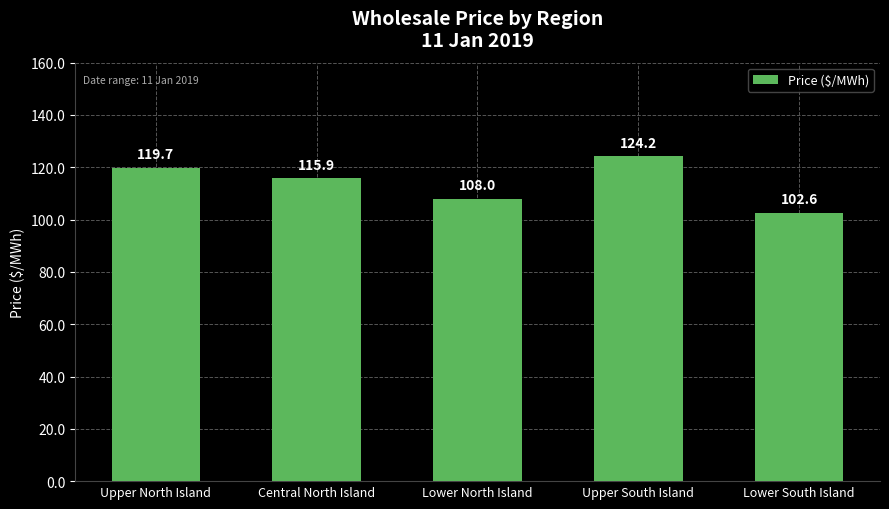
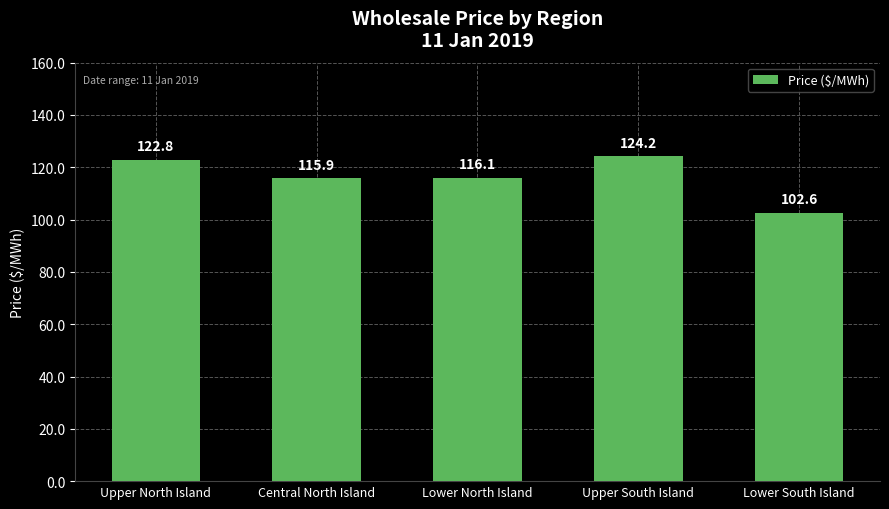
  {
-   "Upper North Island": 119.7,
+   "Upper North Island": 122.8,
    "Central North Island": 115.9,
-   "Lower North Island": 108.0,
+   "Lower North Island": 116.1,
    "Upper South Island": 124.2,
    "Lower South Island": 102.6
  }
